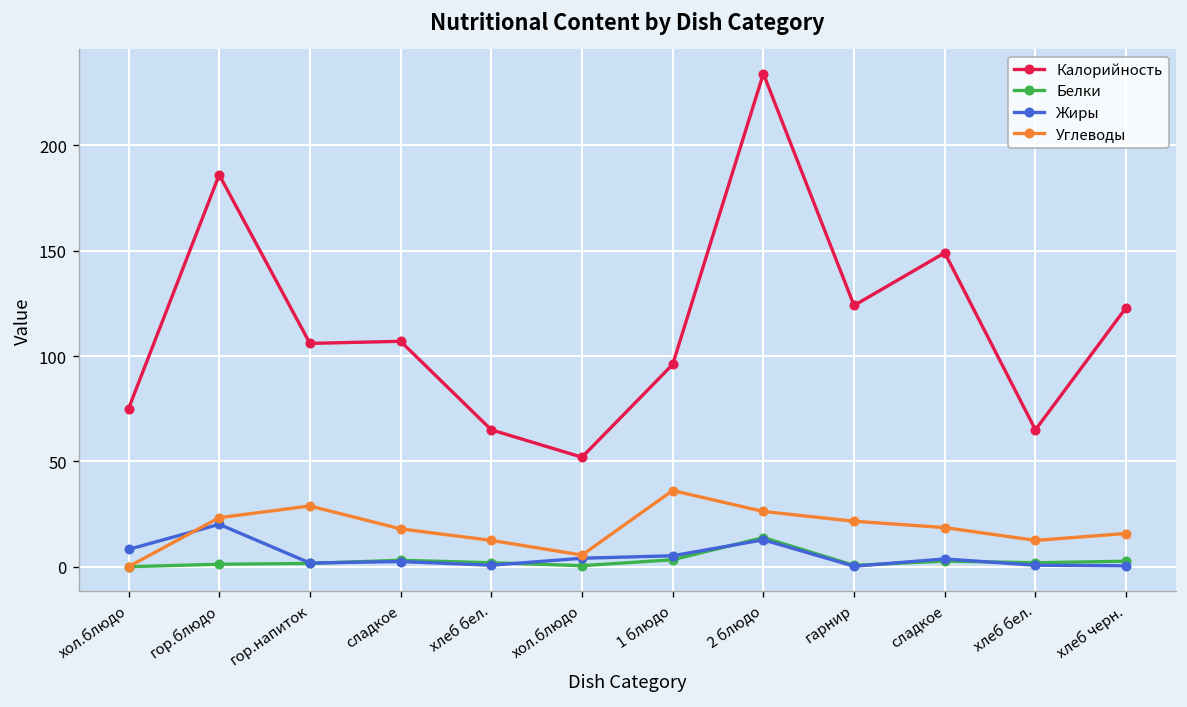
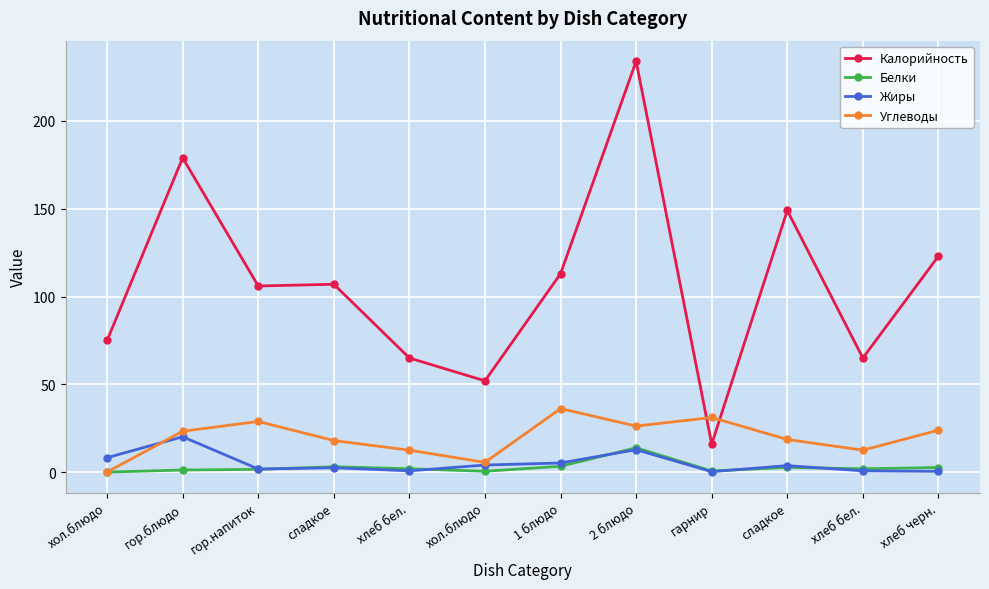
  {
    "Калорийность": {
-     "гор.блюдо": 186,
+     "гор.блюдо": 179,
      "гор.напиток": 106,
-     "1 блюдо": 96,
+     "1 блюдо": 113,
      "2 блюдо": 234,
-     "гарнир": 124,
+     "гарнир": 16,
      "хлеб черн.": 123
    },
    "Белки": {
      "гор.блюдо": 1,
      "1 блюдо": 3,
      "хлеб черн.": 3
    },
    "Жиры": {
      "гор.блюдо": 20,
      "1 блюдо": 5,
      "хлеб черн.": 0
    },
    "Углеводы": {
      "гор.блюдо": 23,
      "гор.напиток": 29,
      "1 блюдо": 36,
      "2 блюдо": 26,
-     "гарнир": 22,
-     "хлеб черн.": 16
+     "гарнир": 31,
+     "хлеб черн.": 24
    }
  }
